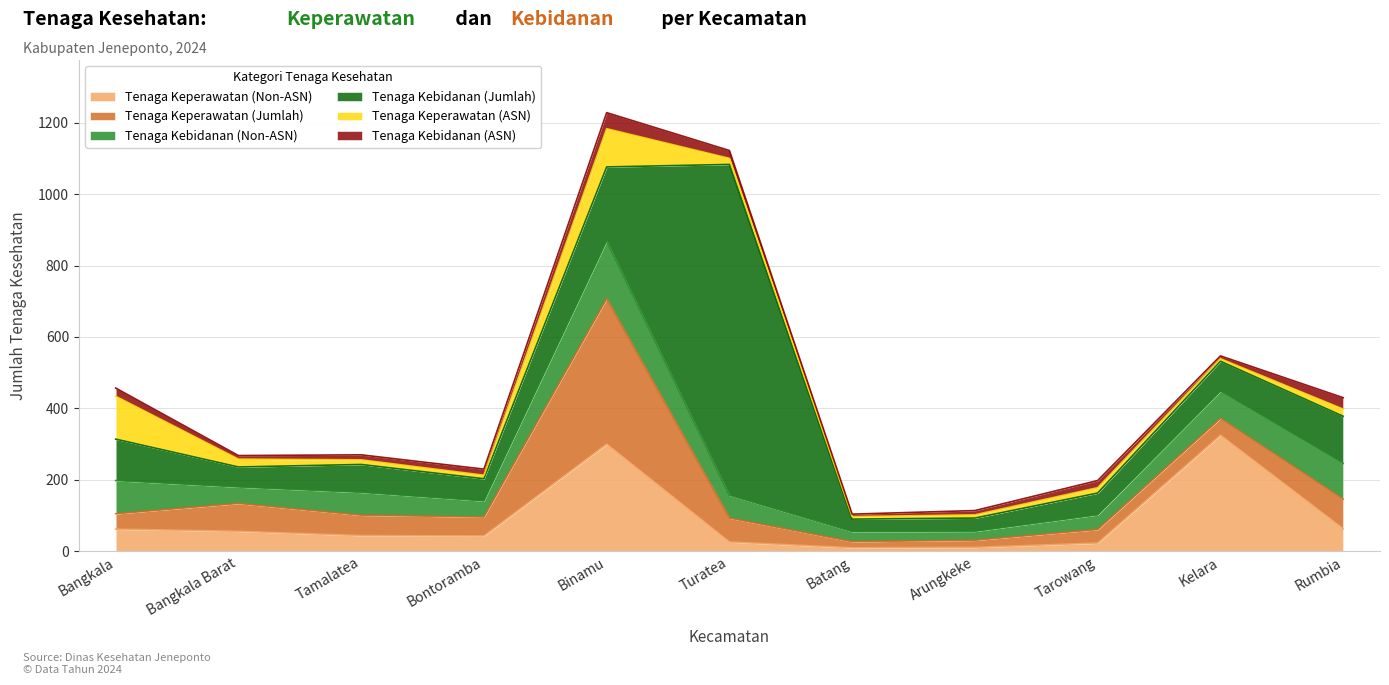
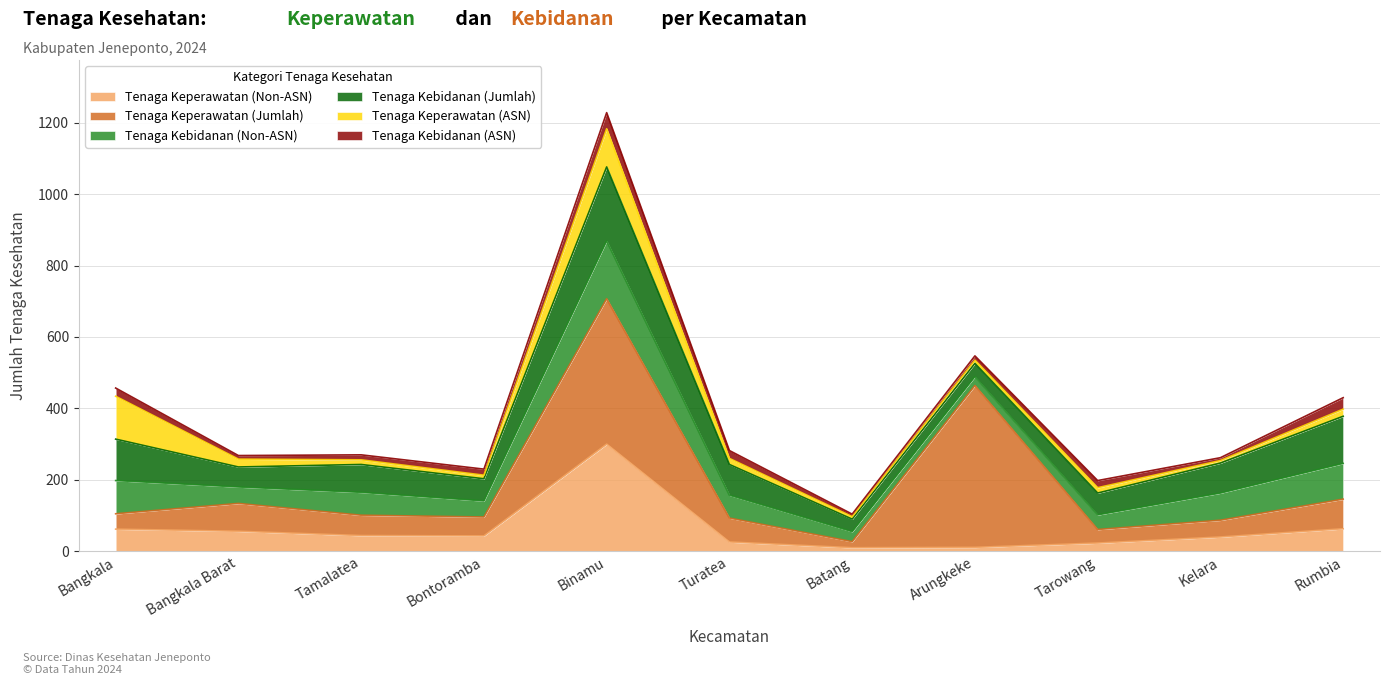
  {
    "Tenaga Keperawatan (Non-ASN)": {
      "Bangkala": 60,
      "Bangkala Barat": 60,
      "Tamalatea": 40,
      "Bontoramba": 40,
      "Binamu": 300,
      "Turatea": 30,
      "Batang": 10,
      "Arungkeke": 10,
      "Tarowang": 20,
-     "Kelara": 330,
+     "Kelara": 40,
      "Rumbia": 60
    },
    "Tenaga Keperawatan (Jumlah)": {
      "Bangkala": 40,
      "Bangkala Barat": 80,
      "Tamalatea": 60,
      "Bontoramba": 50,
      "Binamu": 410,
      "Turatea": 70,
      "Batang": 20,
-     "Arungkeke": 20,
+     "Arungkeke": 450,
      "Tarowang": 40,
      "Kelara": 50,
      "Rumbia": 80
    },
    "Tenaga Kebidanan (Non-ASN)": {
      "Bangkala": 90,
      "Bangkala Barat": 50,
      "Tamalatea": 60,
      "Bontoramba": 50,
      "Binamu": 160,
      "Turatea": 60,
      "Batang": 30,
      "Arungkeke": 30,
      "Tarowang": 40,
      "Kelara": 80,
      "Rumbia": 100
    },
    "Tenaga Kebidanan (Jumlah)": {
      "Bangkala": 120,
      "Bangkala Barat": 60,
      "Tamalatea": 80,
      "Bontoramba": 60,
      "Binamu": 210,
-     "Turatea": 930,
+     "Turatea": 90,
      "Arungkeke": 40,
      "Tarowang": 60,
      "Rumbia": 130
    },
    "Tenaga Keperawatan (ASN)": {
      "Bangkala": 120,
      "Bangkala Barat": 20,
      "Tamalatea": 10,
      "Bontoramba": 10,
      "Binamu": 110,
      "Turatea": 20,
      "Arungkeke": 10,
      "Tarowang": 20,
      "Rumbia": 20
    },
    "Tenaga Kebidanan (ASN)": {
      "Bangkala": 20,
      "Bangkala Barat": 10,
      "Tamalatea": 10,
      "Bontoramba": 20,
      "Binamu": 50,
      "Turatea": 20,
      "Arungkeke": 10,
      "Tarowang": 20,
      "Kelara": 10,
      "Rumbia": 30
    }
  }
